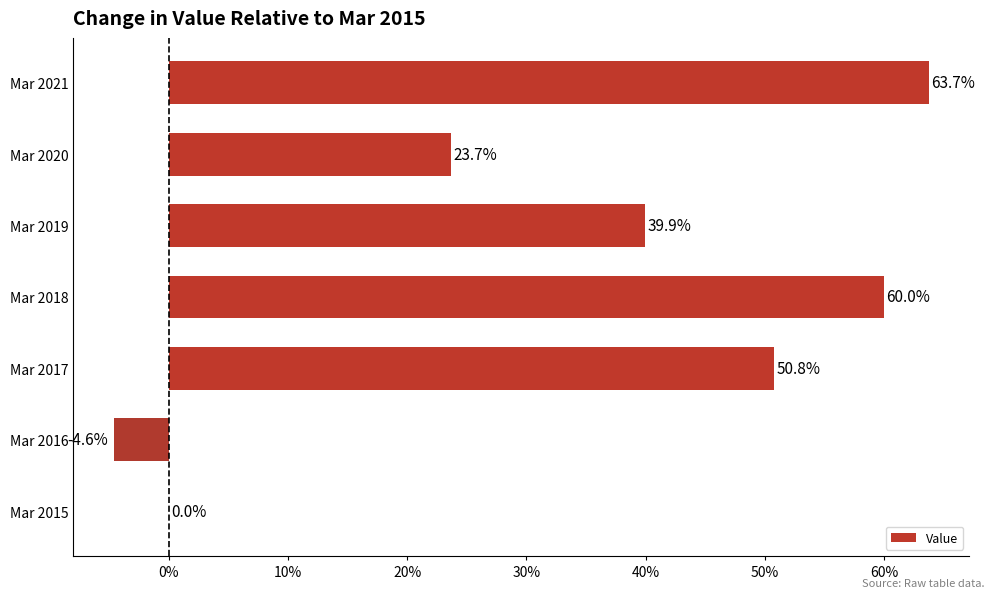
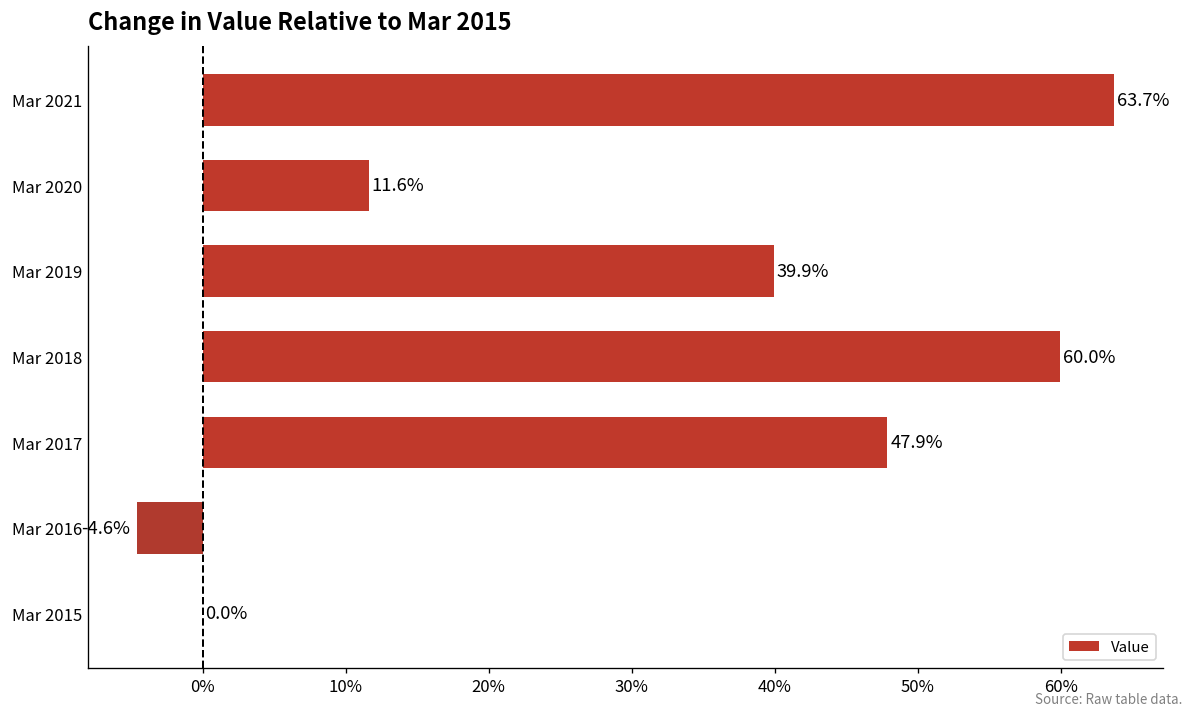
  {
    "Mar 2021": "63.7%",
-   "Mar 2020": "23.7%",
+   "Mar 2020": "11.6%",
    "Mar 2019": "39.9%",
    "Mar 2018": "60.0%",
-   "Mar 2017": "50.8%",
+   "Mar 2017": "47.9%",
    "Mar 2016": "-4.6%",
    "Mar 2015": "0.0%"
  }
